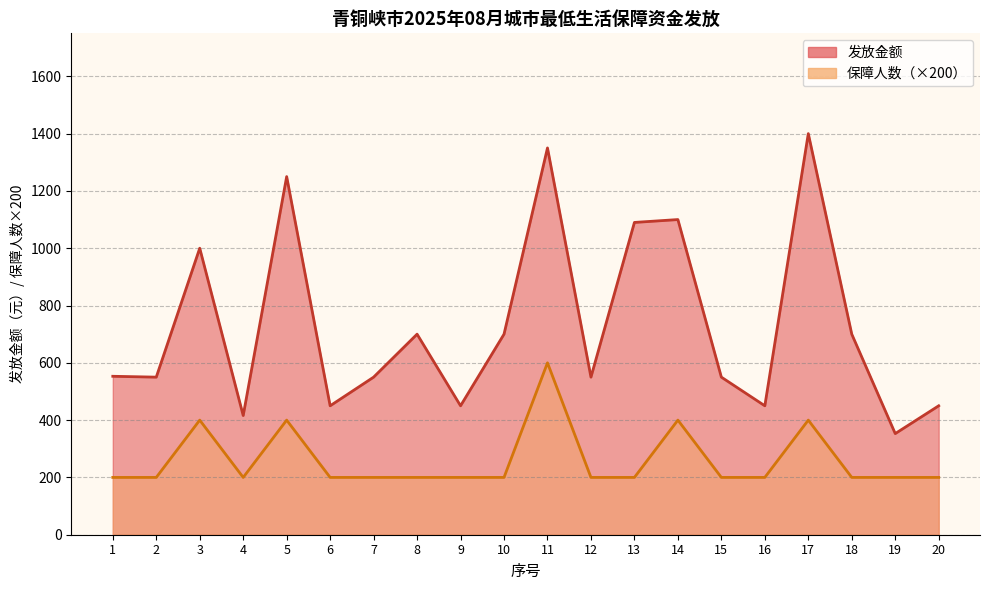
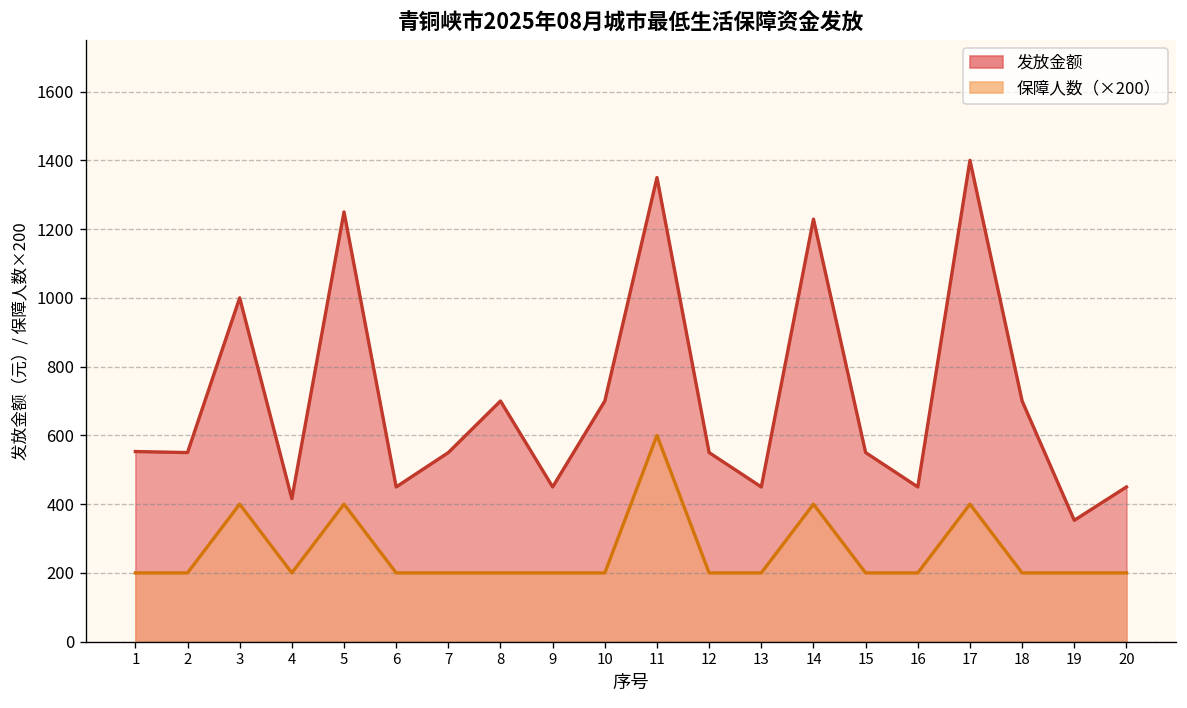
  {
    "发放金额": {
      "1": 550,
      "2": 550,
      "3": 1000,
      "4": 420,
      "5": 1250,
      "6": 450,
      "7": 550,
      "8": 700,
      "9": 450,
      "10": 700,
      "11": 1350,
      "12": 550,
-     "13": 1090,
-     "14": 1100,
+     "13": 450,
+     "14": 1230,
      "15": 550,
      "16": 450,
      "17": 1400,
      "18": 700,
      "19": 350,
      "20": 450
    },
    "保障人数（×200）": {
      "1": 200,
      "2": 200,
      "3": 400,
      "4": 200,
      "5": 400,
      "6": 200,
      "7": 200,
      "8": 200,
      "9": 200,
      "10": 200,
      "11": 600,
      "12": 200,
      "13": 200,
      "14": 400,
      "15": 200,
      "16": 200,
      "17": 400,
      "18": 200,
      "19": 200,
      "20": 200
    }
  }
